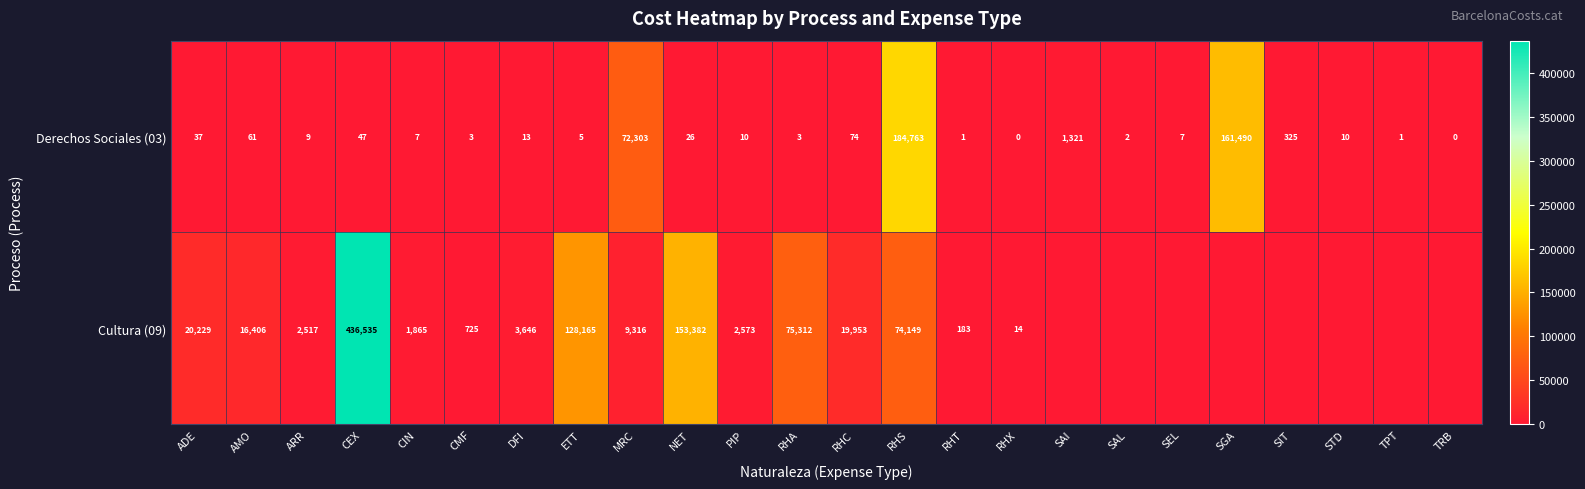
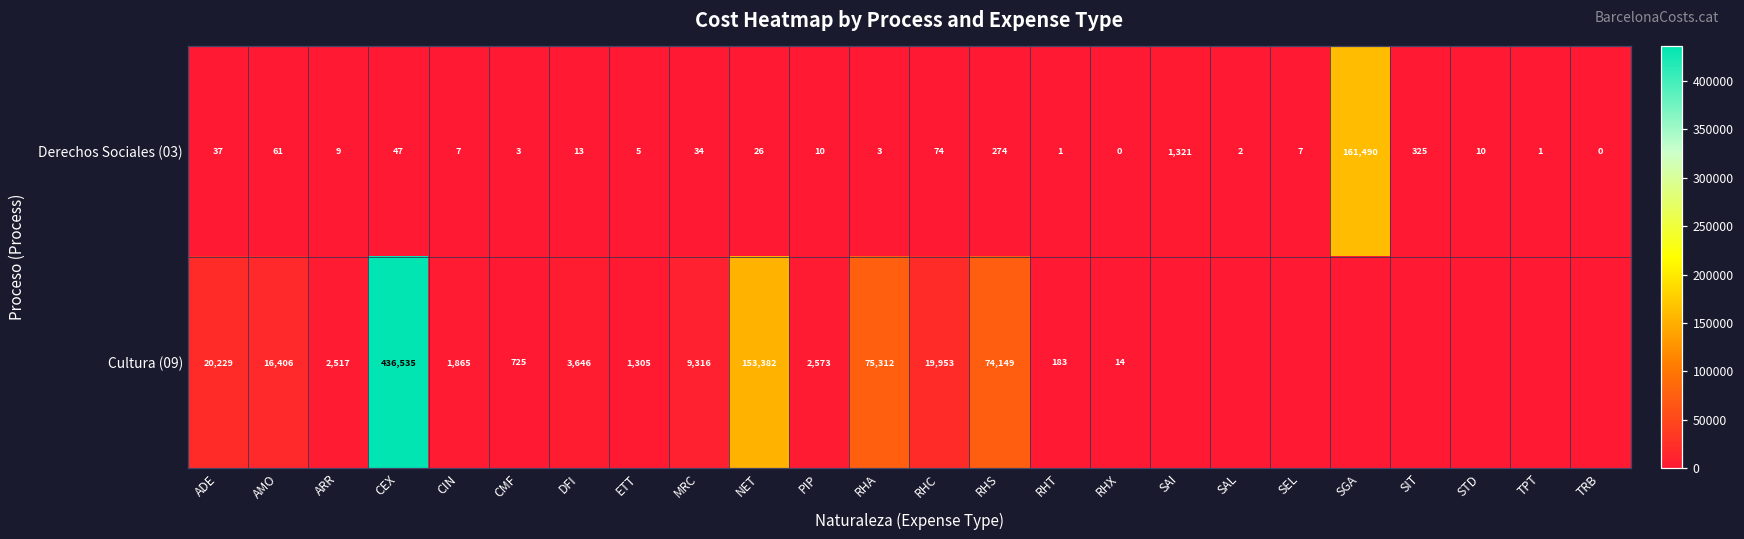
  {
    "Derechos Sociales (03)": {
      "ADE": "37",
      "AMO": "61",
      "ARR": "9",
      "CEX": "47",
      "CIN": "7",
      "CMF": "3",
      "DFI": "13",
      "ETT": "5",
-     "MRC": "72,303",
+     "MRC": "34",
      "NET": "26",
      "PIP": "10",
      "RHA": "3",
      "RHC": "74",
-     "RHS": "184,763",
+     "RHS": "274",
      "RHT": "1",
      "RHX": "0",
      "SAI": "1,321",
      "SAL": "2",
      "SEL": "7",
      "SGA": "161,490",
      "SIT": "325",
      "STD": "10",
      "TPT": "1",
      "TRB": "0"
    },
    "Cultura (09)": {
      "ADE": "20,229",
      "AMO": "16,406",
      "ARR": "2,517",
      "CEX": "436,535",
      "CIN": "1,865",
      "CMF": "725",
      "DFI": "3,646",
-     "ETT": "128,165",
+     "ETT": "1,305",
      "MRC": "9,316",
      "NET": "153,382",
      "PIP": "2,573",
      "RHA": "75,312",
      "RHC": "19,953",
      "RHS": "74,149",
      "RHT": "183",
      "RHX": "14"
    }
  }
